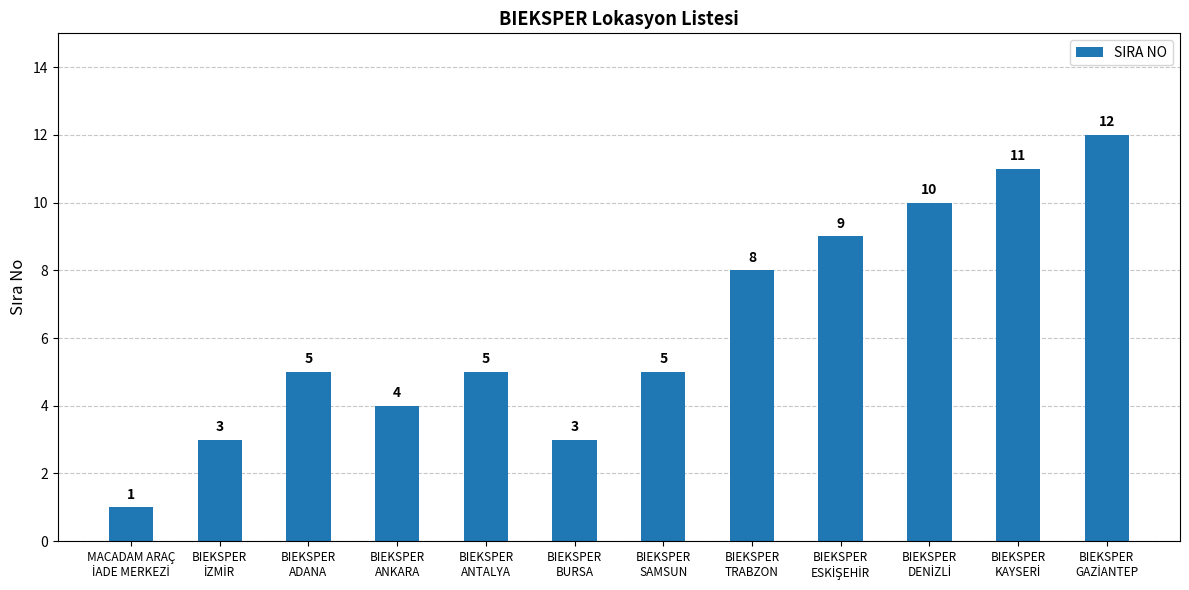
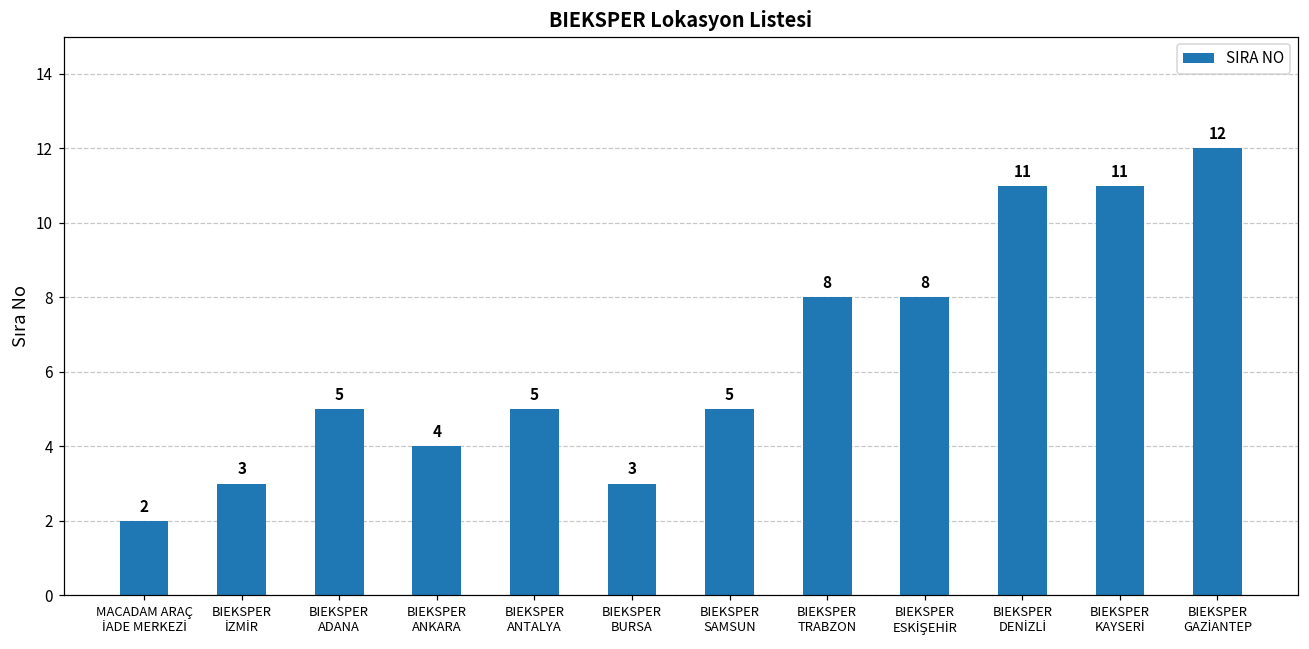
  {
-   "MACADAM ARAÇ İADE MERKEZİ": 1,
+   "MACADAM ARAÇ İADE MERKEZİ": 2,
    "BIEKSPER İZMİR": 3,
    "BIEKSPER ADANA": 5,
    "BIEKSPER ANKARA": 4,
    "BIEKSPER ANTALYA": 5,
    "BIEKSPER BURSA": 3,
    "BIEKSPER SAMSUN": 5,
    "BIEKSPER TRABZON": 8,
-   "BIEKSPER ESKİŞEHİR": 9,
-   "BIEKSPER DENİZLİ": 10,
+   "BIEKSPER ESKİŞEHİR": 8,
+   "BIEKSPER DENİZLİ": 11,
    "BIEKSPER KAYSERİ": 11,
    "BIEKSPER GAZİANTEP": 12
  }
